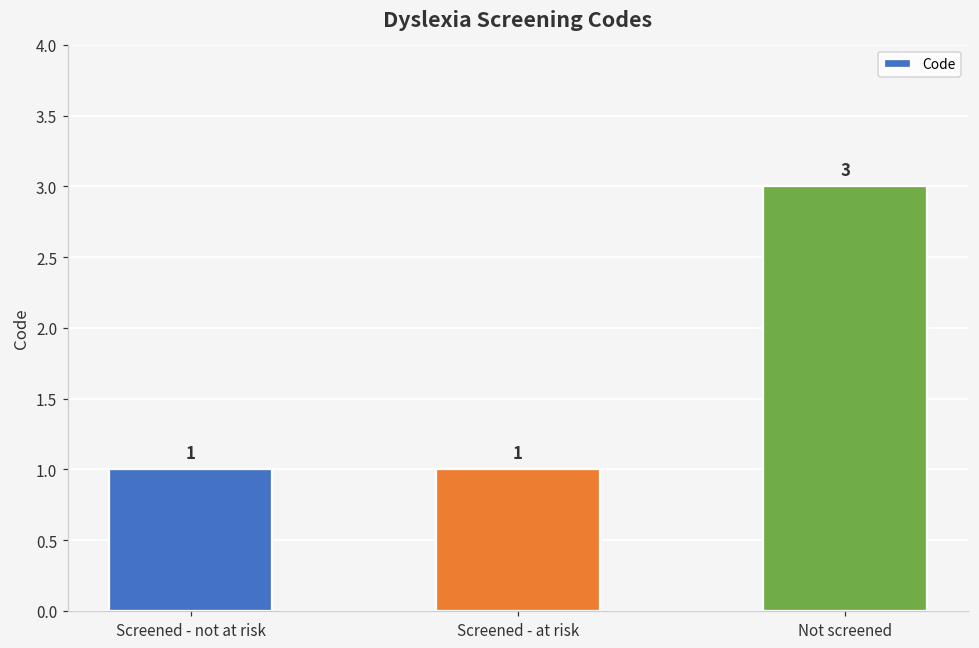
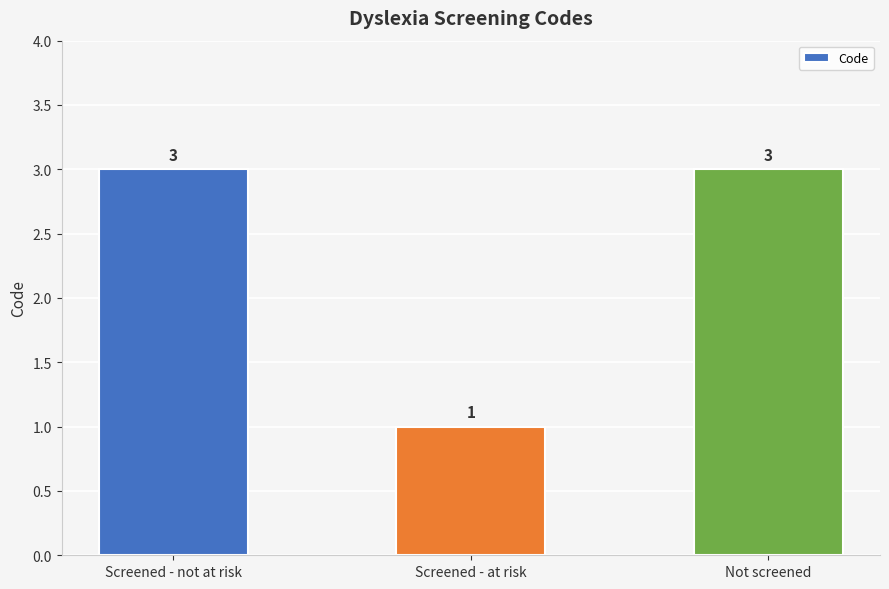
  {
-   "Screened - not at risk": 1,
+   "Screened - not at risk": 3,
    "Screened - at risk": 1,
    "Not screened": 3
  }
